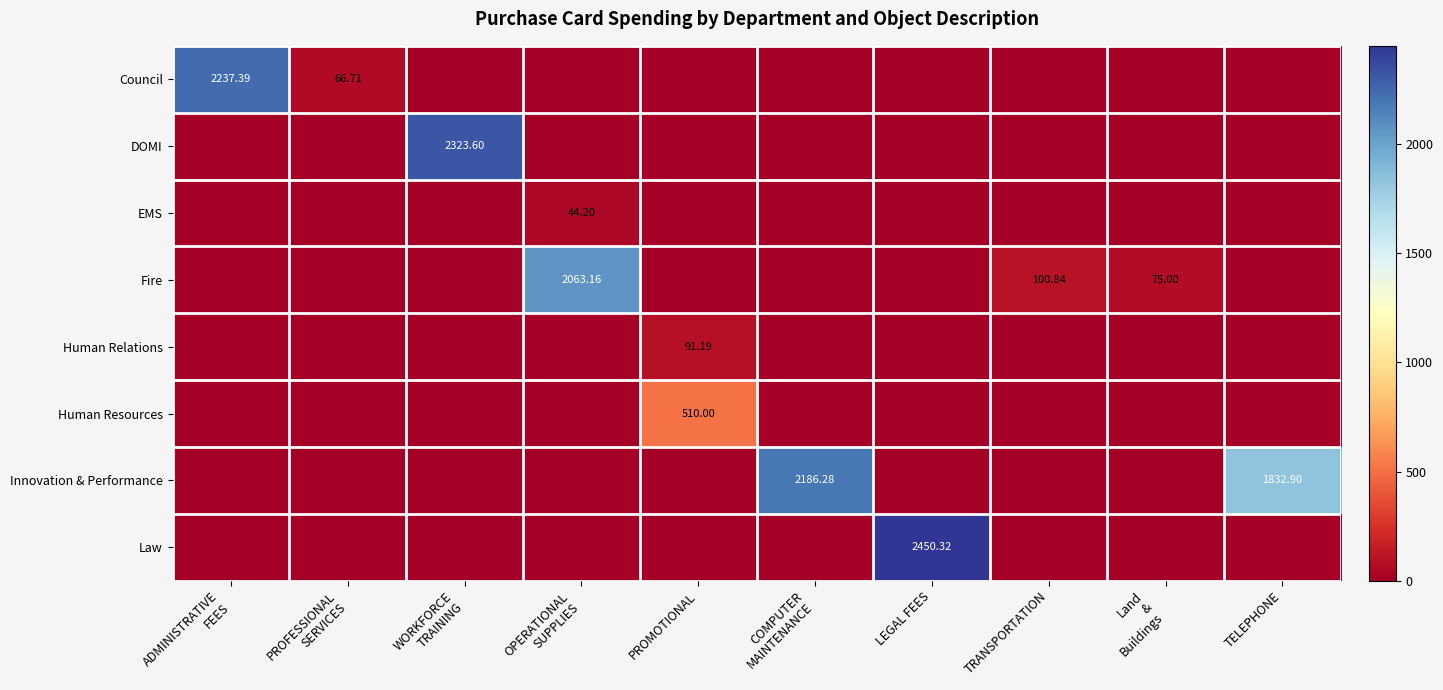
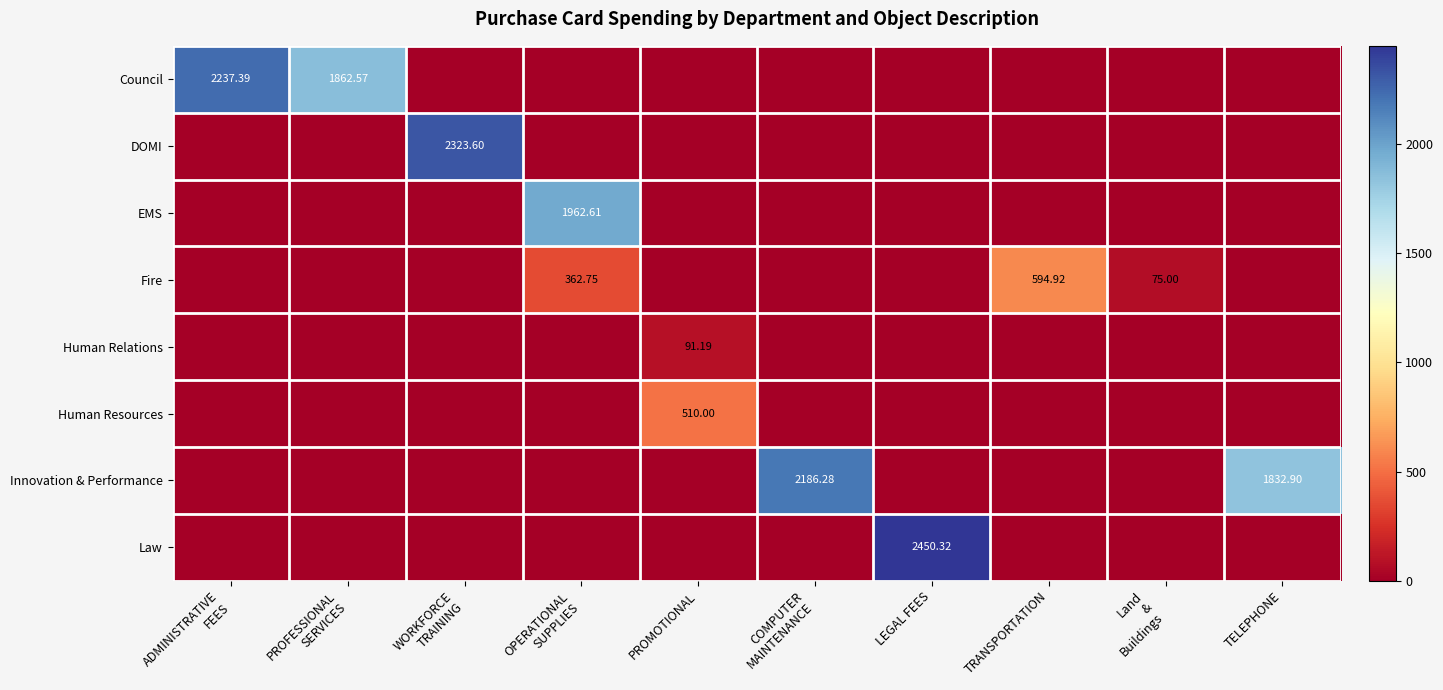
  {
    "Council": {
      "ADMINISTRATIVE FEES": 2237.39,
-     "PROFESSIONAL SERVICES": 66.71
+     "PROFESSIONAL SERVICES": 1862.57
    },
    "DOMI": {
      "WORKFORCE TRAINING": 2323.60
    },
    "EMS": {
-     "OPERATIONAL SUPPLIES": 44.20
+     "OPERATIONAL SUPPLIES": 1962.61
    },
    "Fire": {
-     "OPERATIONAL SUPPLIES": 2063.16,
-     "TRANSPORTATION": 100.84,
+     "OPERATIONAL SUPPLIES": 362.75,
+     "TRANSPORTATION": 594.92,
      "Land & Buildings": 75.00
    },
    "Human Relations": {
      "PROMOTIONAL": 91.19
    },
    "Human Resources": {
      "PROMOTIONAL": 510.00
    },
    "Innovation & Performance": {
      "COMPUTER MAINTENANCE": 2186.28,
      "TELEPHONE": 1832.90
    },
    "Law": {
      "LEGAL FEES": 2450.32
    }
  }
